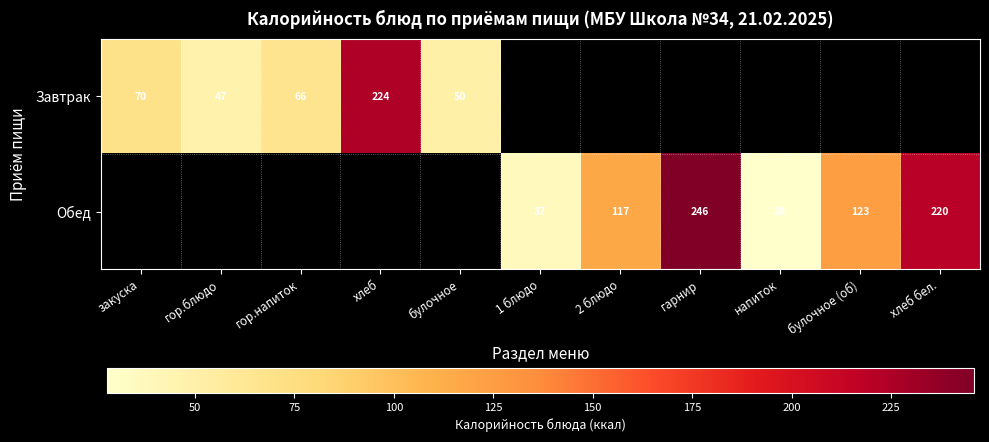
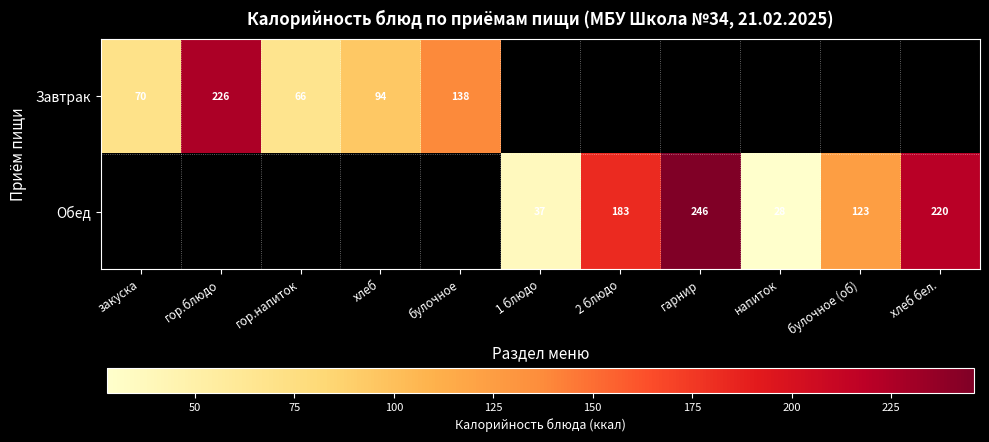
  {
    "Завтрак": {
      "закуска": 70,
-     "гор.блюдо": 47,
+     "гор.блюдо": 226,
      "гор.напиток": 66,
-     "хлеб": 224,
-     "булочное": 50
+     "хлеб": 94,
+     "булочное": 138
    },
    "Обед": {
      "1 блюдо": 37,
-     "2 блюдо": 117,
+     "2 блюдо": 183,
      "гарнир": 246,
      "напиток": 28,
      "булочное (об)": 123,
      "хлеб бел.": 220
    }
  }
